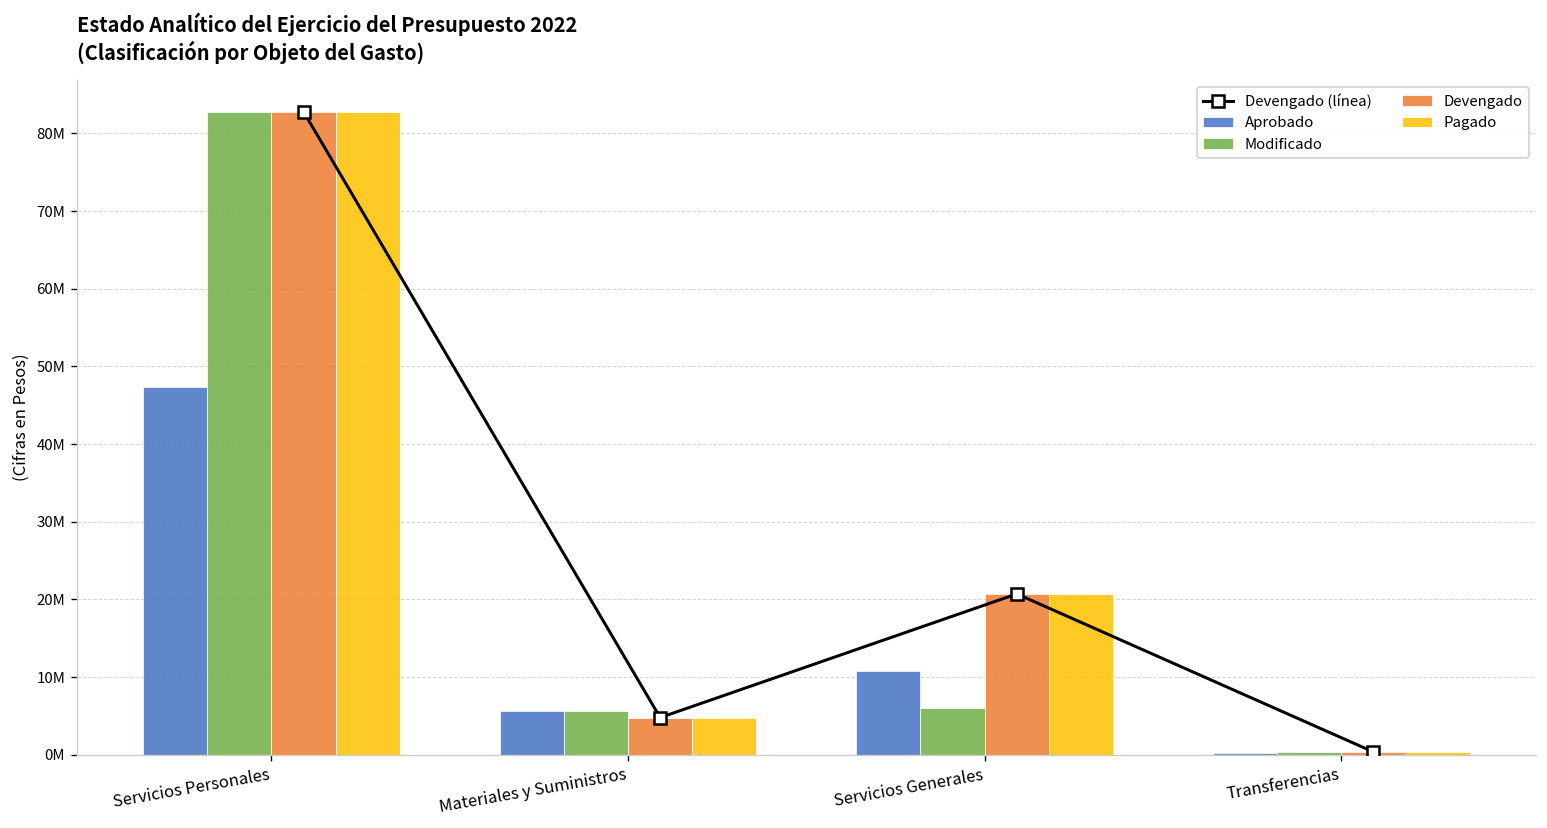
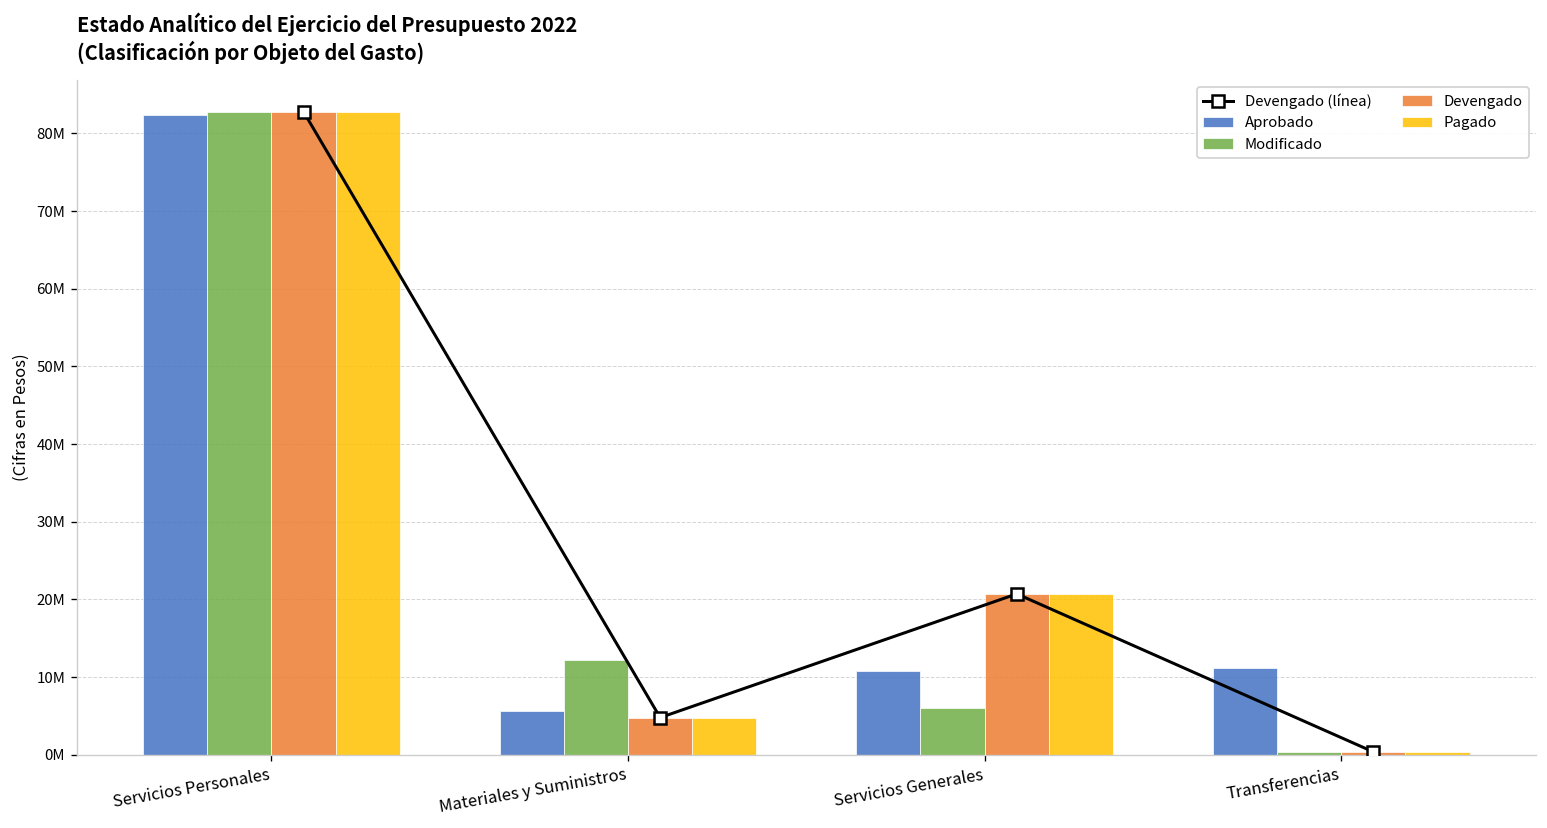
  {
    "Aprobado": {
-     "Servicios Personales": 47000000,
+     "Servicios Personales": 82000000,
      "Materiales y Suministros": 6000000,
      "Servicios Generales": 11000000,
-     "Transferencias": 0
+     "Transferencias": 11000000
    },
    "Modificado": {
      "Servicios Personales": 83000000,
-     "Materiales y Suministros": 6000000,
+     "Materiales y Suministros": 12000000,
      "Servicios Generales": 6000000,
      "Transferencias": 0
    },
    "Devengado": {
      "Servicios Personales": 83000000,
      "Materiales y Suministros": 5000000,
      "Servicios Generales": 21000000
    },
    "Pagado": {
      "Servicios Personales": 83000000,
      "Materiales y Suministros": 5000000,
      "Servicios Generales": 21000000
    }
  }
